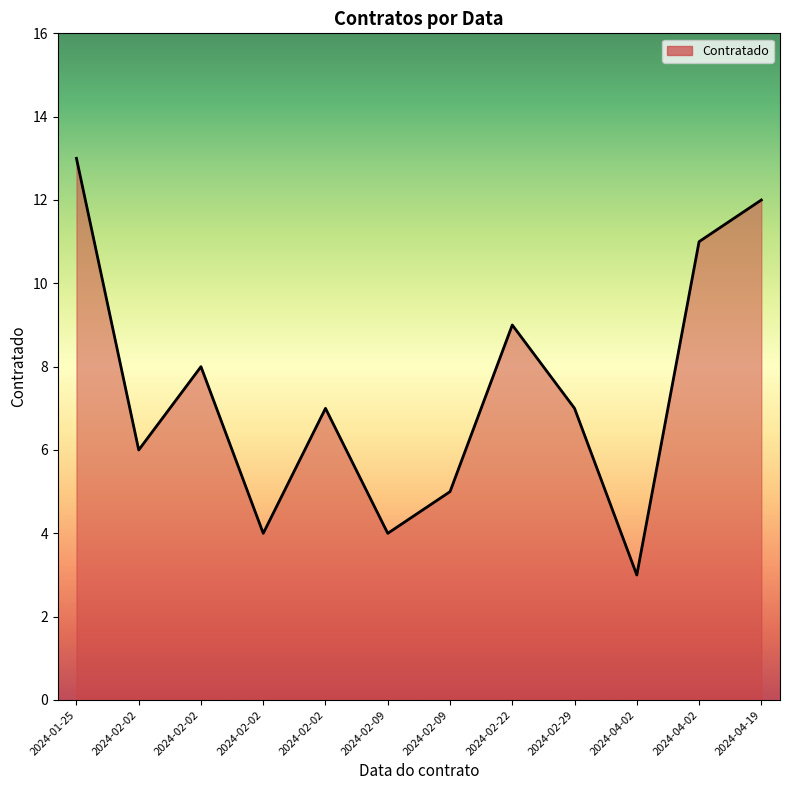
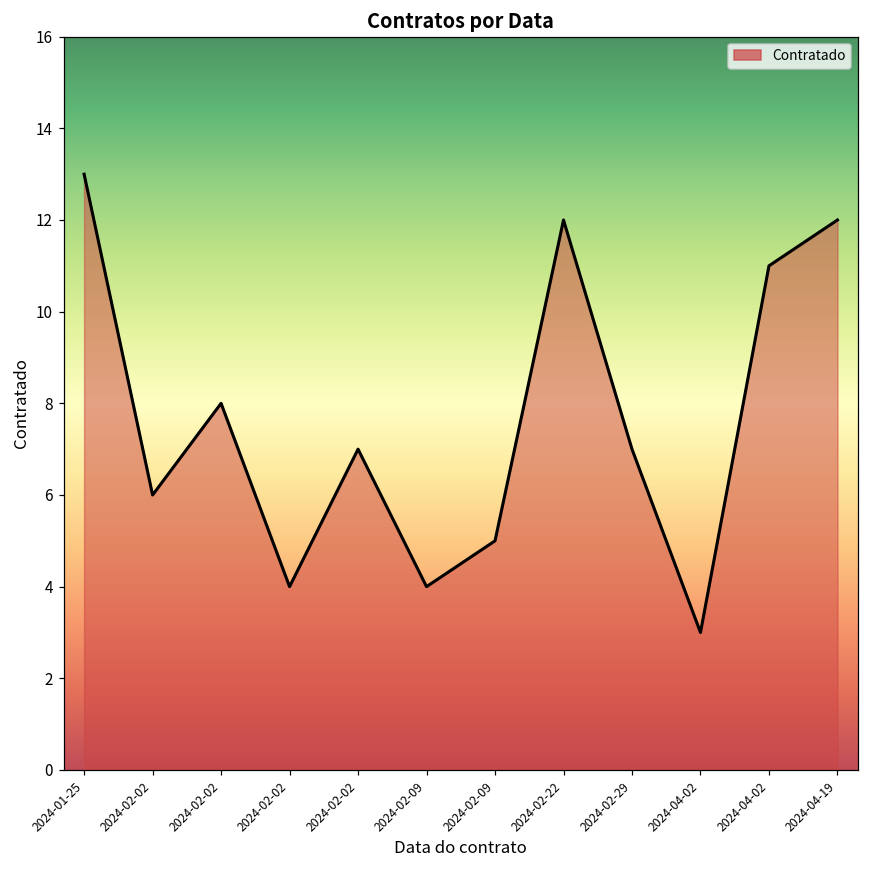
  {
    "2024-01-25": 13,
-   "2024-02-22": 9,
+   "2024-02-22": 12,
    "2024-02-29": 7,
    "2024-04-19": 12
  }
